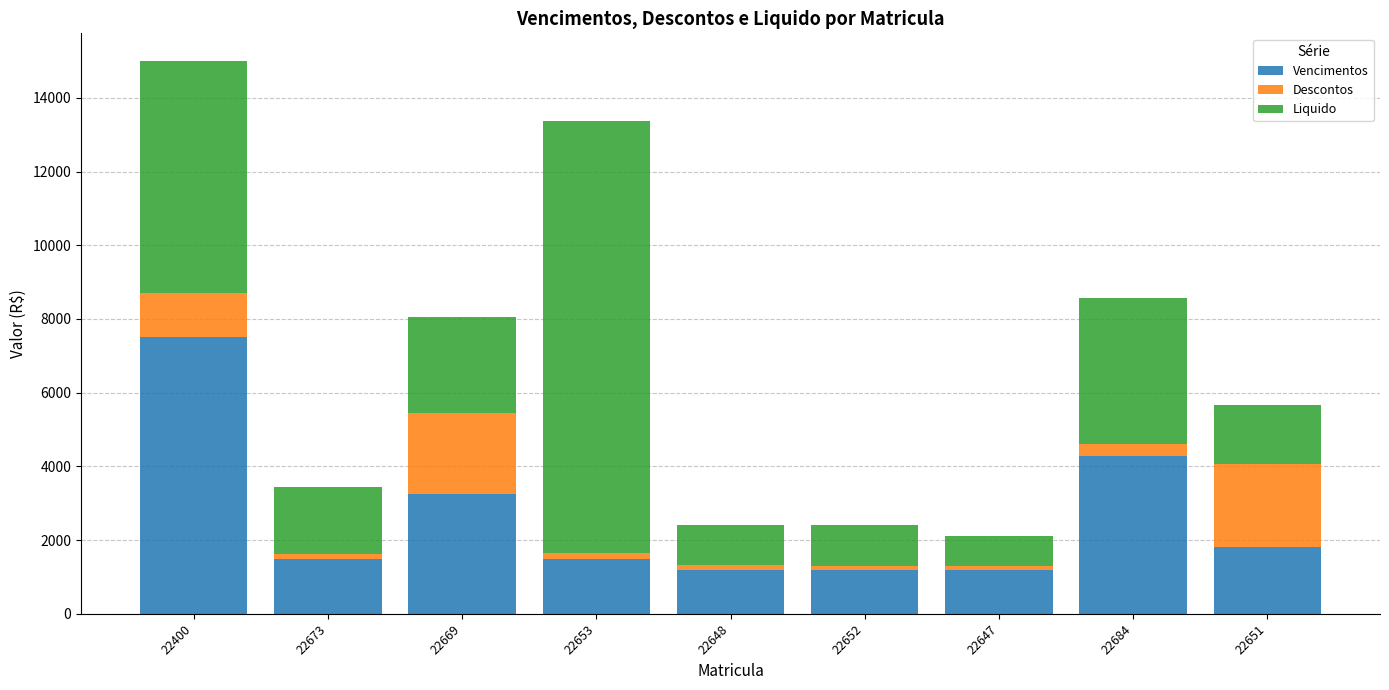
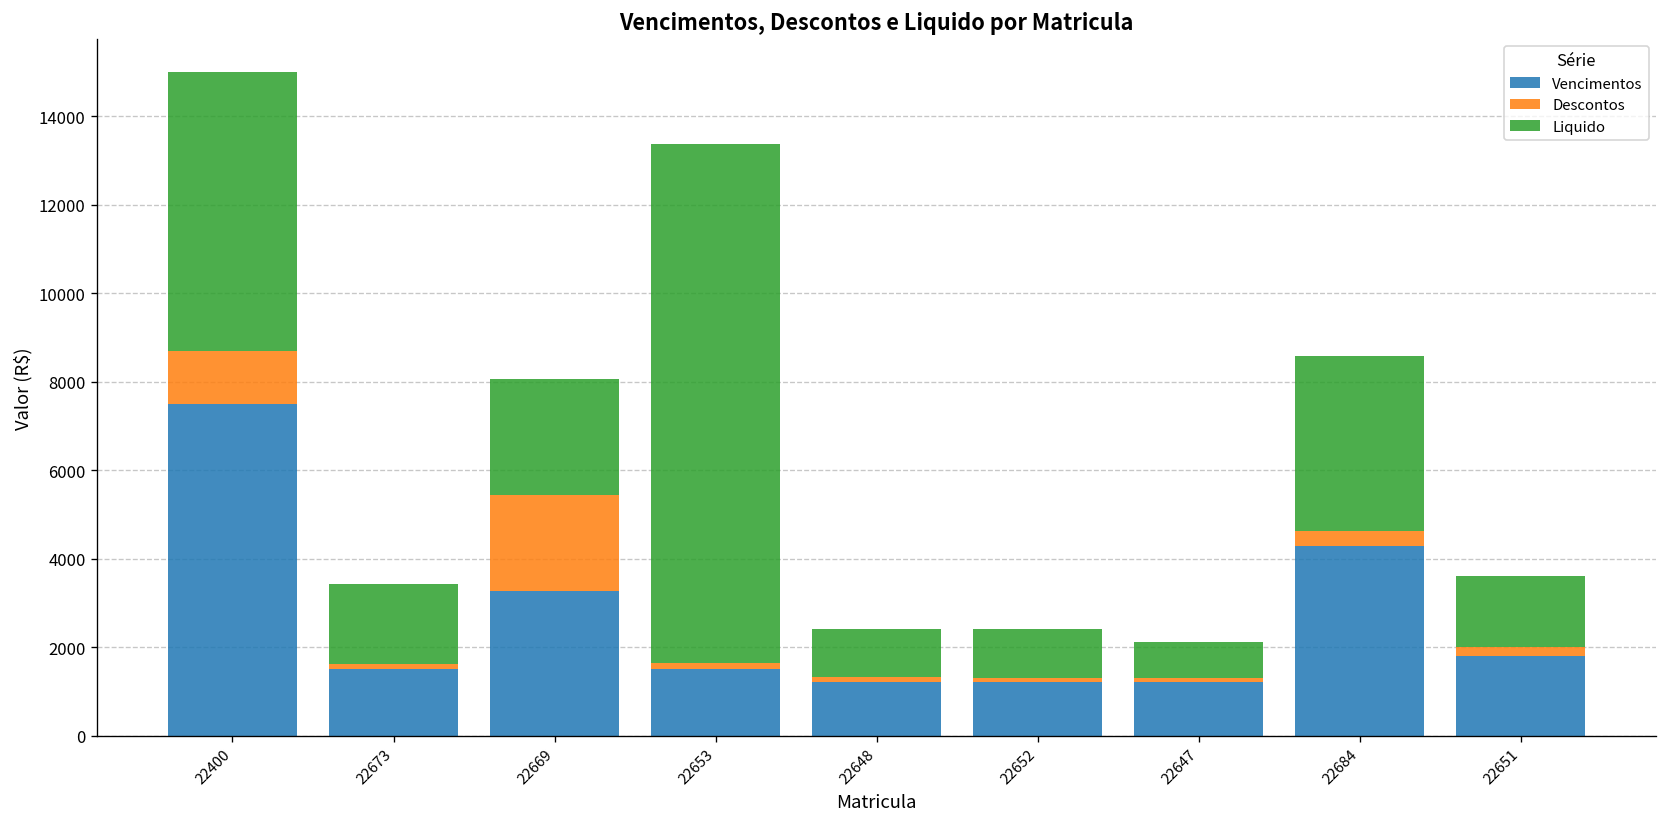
  {
    "Vencimentos": {
      "22400": 7500,
      "22673": 1500,
      "22669": 3300,
      "22653": 1500,
      "22648": 1200,
      "22652": 1200,
      "22647": 1200,
      "22684": 4300,
      "22651": 1800
    },
    "Descontos": {
      "22400": 1200,
      "22673": 100,
      "22669": 2200,
      "22653": 200,
      "22648": 100,
      "22652": 100,
      "22647": 100,
      "22684": 300,
-     "22651": 2300
+     "22651": 200
    },
    "Liquido": {
      "22400": 6300,
      "22673": 1800,
      "22669": 2600,
      "22653": 11700,
      "22648": 1100,
      "22652": 1100,
      "22647": 800,
      "22684": 4000,
      "22651": 1600
    }
  }
